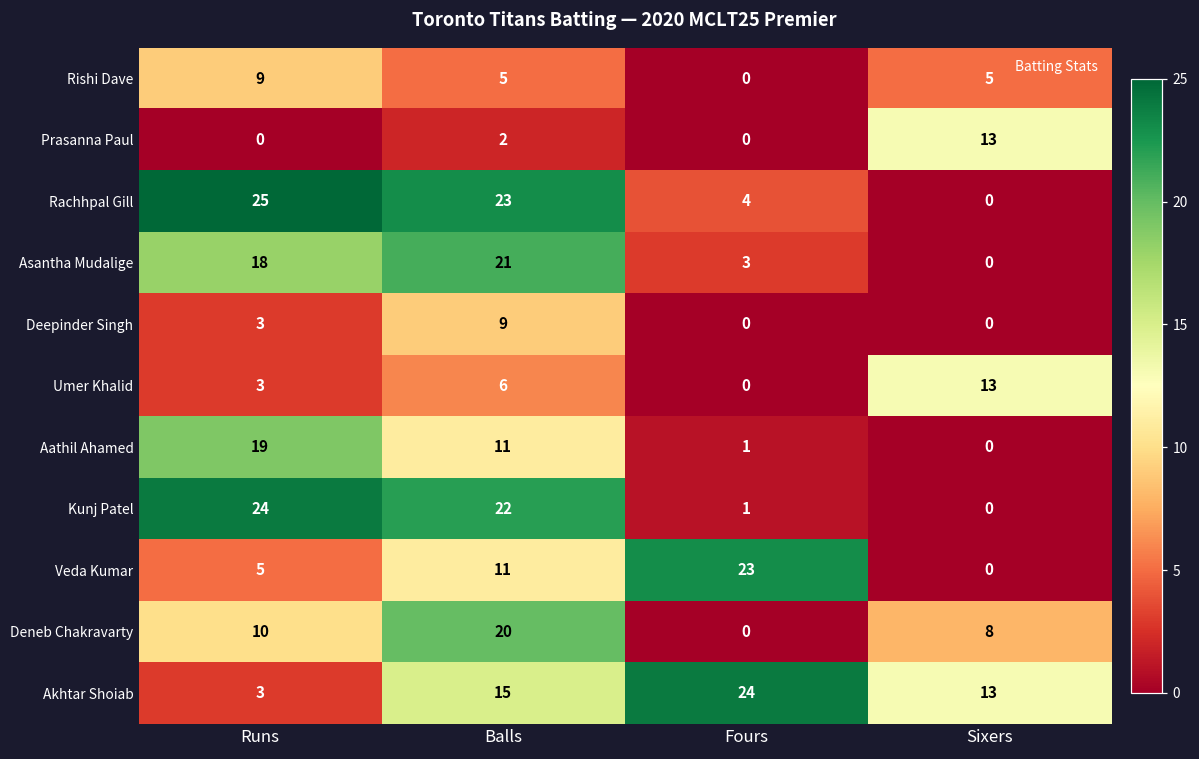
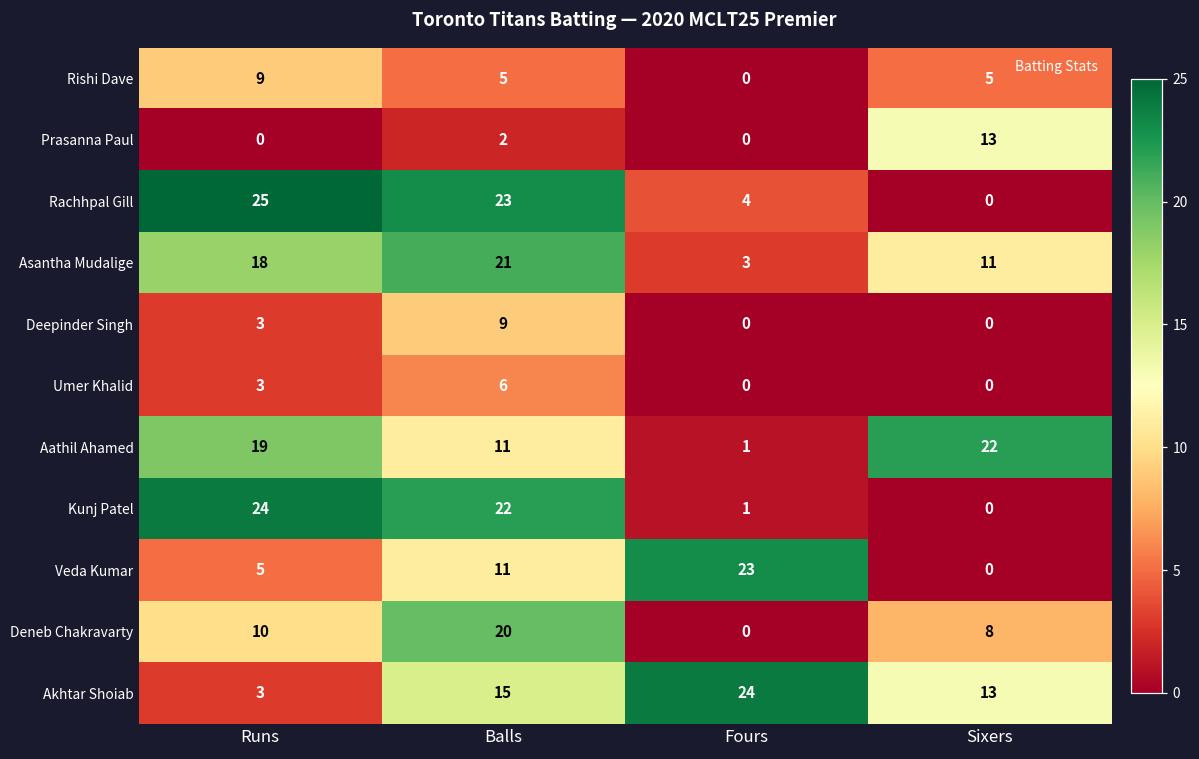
  {
    "Rishi Dave": {
      "Runs": 9,
      "Balls": 5,
      "Fours": 0,
      "Sixers": 5
    },
    "Prasanna Paul": {
      "Runs": 0,
      "Balls": 2,
      "Fours": 0,
      "Sixers": 13
    },
    "Rachhpal Gill": {
      "Runs": 25,
      "Balls": 23,
      "Fours": 4,
      "Sixers": 0
    },
    "Asantha Mudalige": {
      "Runs": 18,
      "Balls": 21,
      "Fours": 3,
-     "Sixers": 0
+     "Sixers": 11
    },
    "Deepinder Singh": {
      "Runs": 3,
      "Balls": 9,
      "Fours": 0,
      "Sixers": 0
    },
    "Umer Khalid": {
      "Runs": 3,
      "Balls": 6,
      "Fours": 0,
-     "Sixers": 13
+     "Sixers": 0
    },
    "Aathil Ahamed": {
      "Runs": 19,
      "Balls": 11,
      "Fours": 1,
-     "Sixers": 0
+     "Sixers": 22
    },
    "Kunj Patel": {
      "Runs": 24,
      "Balls": 22,
      "Fours": 1,
      "Sixers": 0
    },
    "Veda Kumar": {
      "Runs": 5,
      "Balls": 11,
      "Fours": 23,
      "Sixers": 0
    },
    "Deneb Chakravarty": {
      "Runs": 10,
      "Balls": 20,
      "Fours": 0,
      "Sixers": 8
    },
    "Akhtar Shoiab": {
      "Runs": 3,
      "Balls": 15,
      "Fours": 24,
      "Sixers": 13
    }
  }
